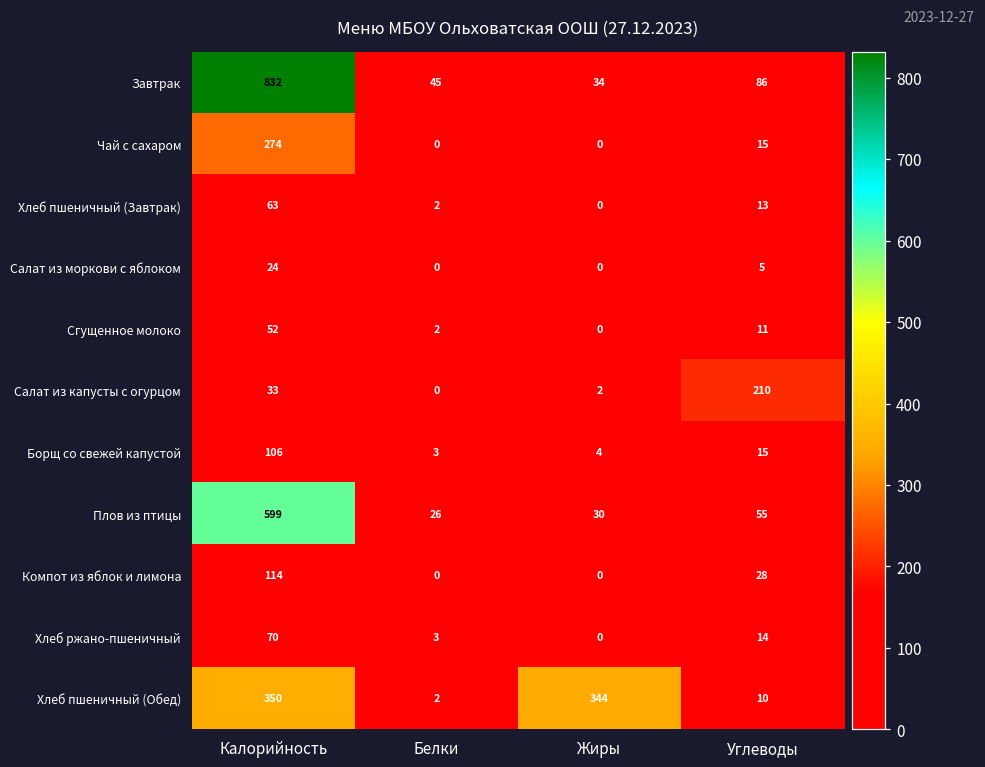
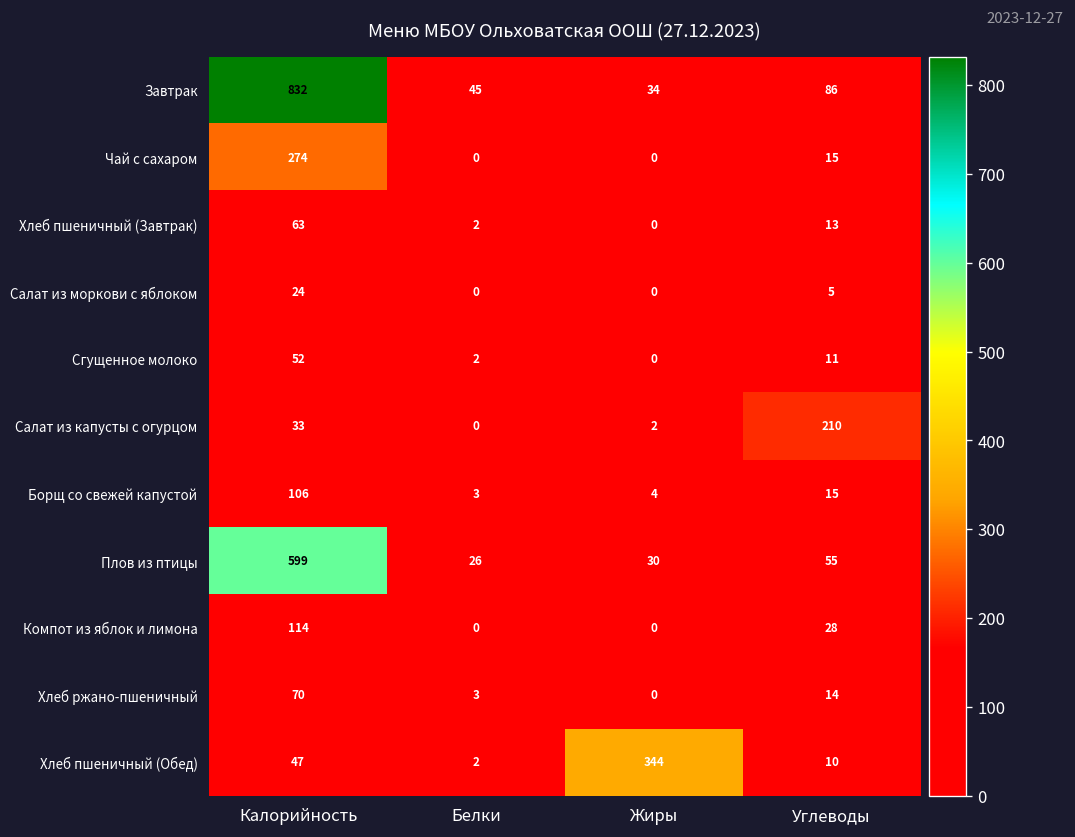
  {
    "Завтрак": {
      "Калорийность": 832,
      "Белки": 45,
      "Жиры": 34,
      "Углеводы": 86
    },
    "Чай с сахаром": {
      "Калорийность": 274,
      "Белки": 0,
      "Жиры": 0,
      "Углеводы": 15
    },
    "Хлеб пшеничный (Завтрак)": {
      "Калорийность": 63,
      "Белки": 2,
      "Жиры": 0,
      "Углеводы": 13
    },
    "Салат из моркови с яблоком": {
      "Калорийность": 24,
      "Белки": 0,
      "Жиры": 0,
      "Углеводы": 5
    },
    "Сгущенное молоко": {
      "Калорийность": 52,
      "Белки": 2,
      "Жиры": 0,
      "Углеводы": 11
    },
    "Салат из капусты с огурцом": {
      "Калорийность": 33,
      "Белки": 0,
      "Жиры": 2,
      "Углеводы": 210
    },
    "Борщ со свежей капустой": {
      "Калорийность": 106,
      "Белки": 3,
      "Жиры": 4,
      "Углеводы": 15
    },
    "Плов из птицы": {
      "Калорийность": 599,
      "Белки": 26,
      "Жиры": 30,
      "Углеводы": 55
    },
    "Компот из яблок и лимона": {
      "Калорийность": 114,
      "Белки": 0,
      "Жиры": 0,
      "Углеводы": 28
    },
    "Хлеб ржано-пшеничный": {
      "Калорийность": 70,
      "Белки": 3,
      "Жиры": 0,
      "Углеводы": 14
    },
    "Хлеб пшеничный (Обед)": {
-     "Калорийность": 350,
+     "Калорийность": 47,
      "Белки": 2,
      "Жиры": 344,
      "Углеводы": 10
    }
  }
